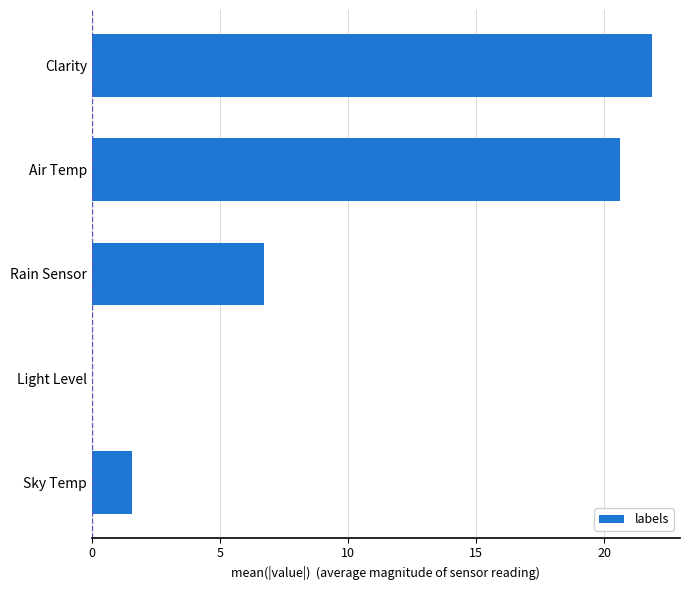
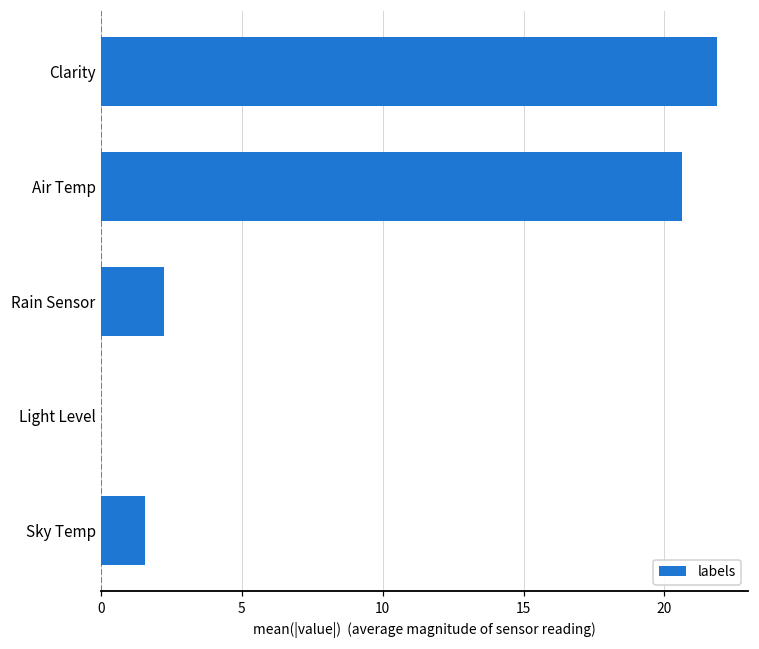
  {
    "Clarity": 21.9,
    "Air Temp": 20.6,
-   "Rain Sensor": 6.7,
+   "Rain Sensor": 2.2,
    "Light Level": 0.0,
    "Sky Temp": 1.6
  }
